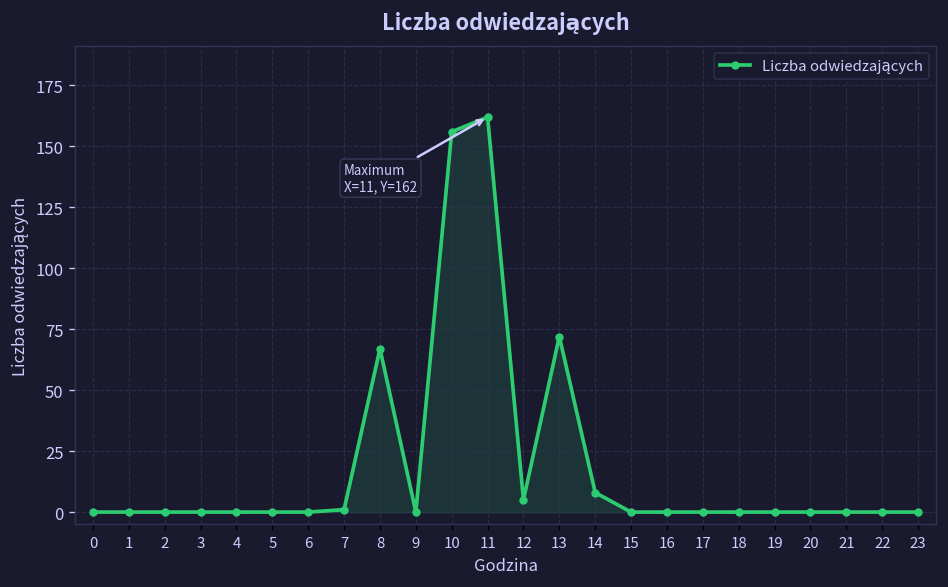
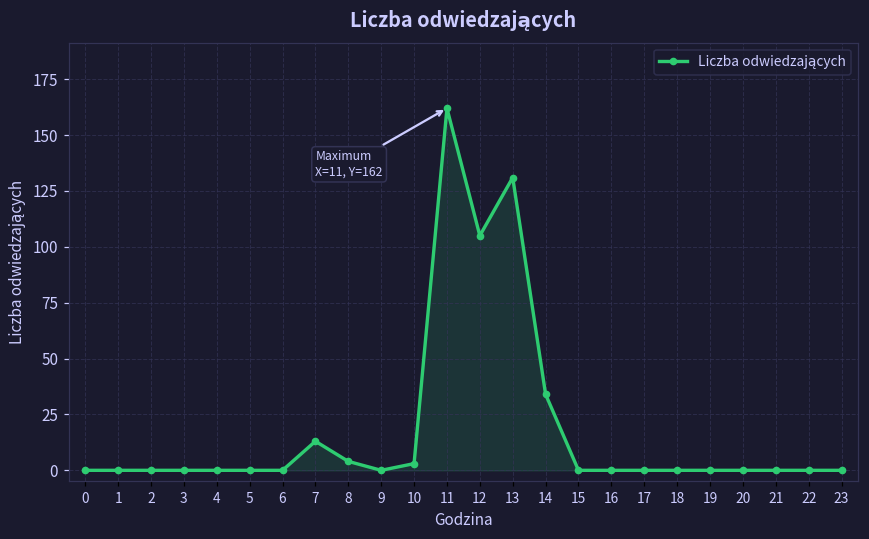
  {
    "0": 0,
    "1": 0,
    "2": 0,
    "3": 0,
    "4": 0,
    "5": 0,
    "6": 0,
-   "7": 1,
-   "8": 67,
+   "7": 13,
+   "8": 4,
    "9": 0,
-   "10": 156,
+   "10": 3,
    "11": 162,
-   "12": 5,
-   "13": 72,
-   "14": 8,
+   "12": 105,
+   "13": 131,
+   "14": 34,
    "15": 0,
    "16": 0,
    "17": 0,
    "18": 0,
    "19": 0,
    "20": 0,
    "21": 0,
    "22": 0,
    "23": 0
  }
